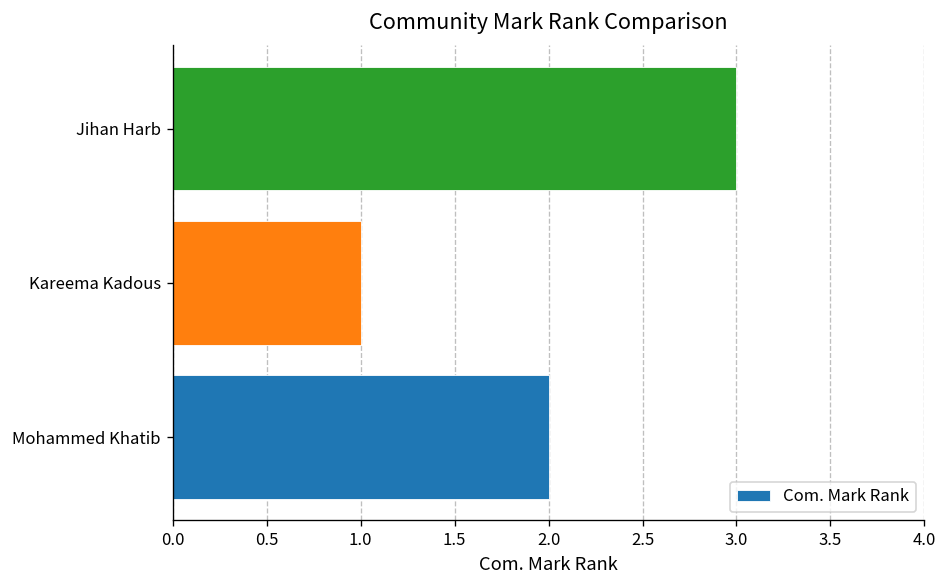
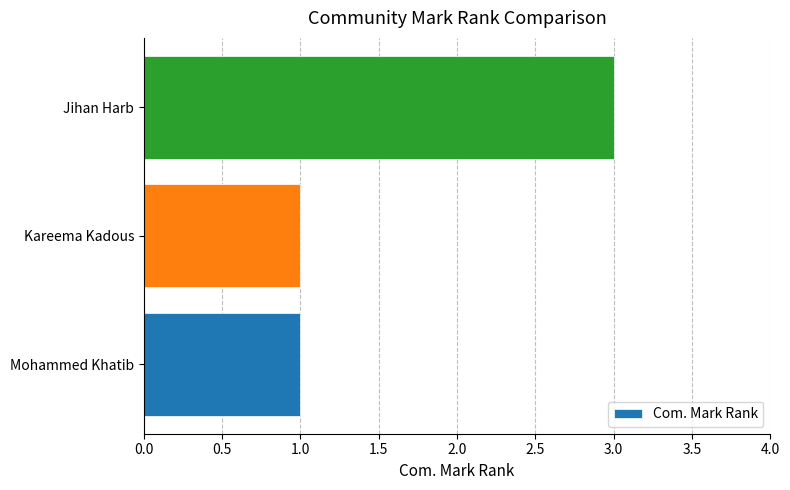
  {
    "Jihan Harb": 3,
    "Kareema Kadous": 1,
-   "Mohammed Khatib": 2
+   "Mohammed Khatib": 1
  }
